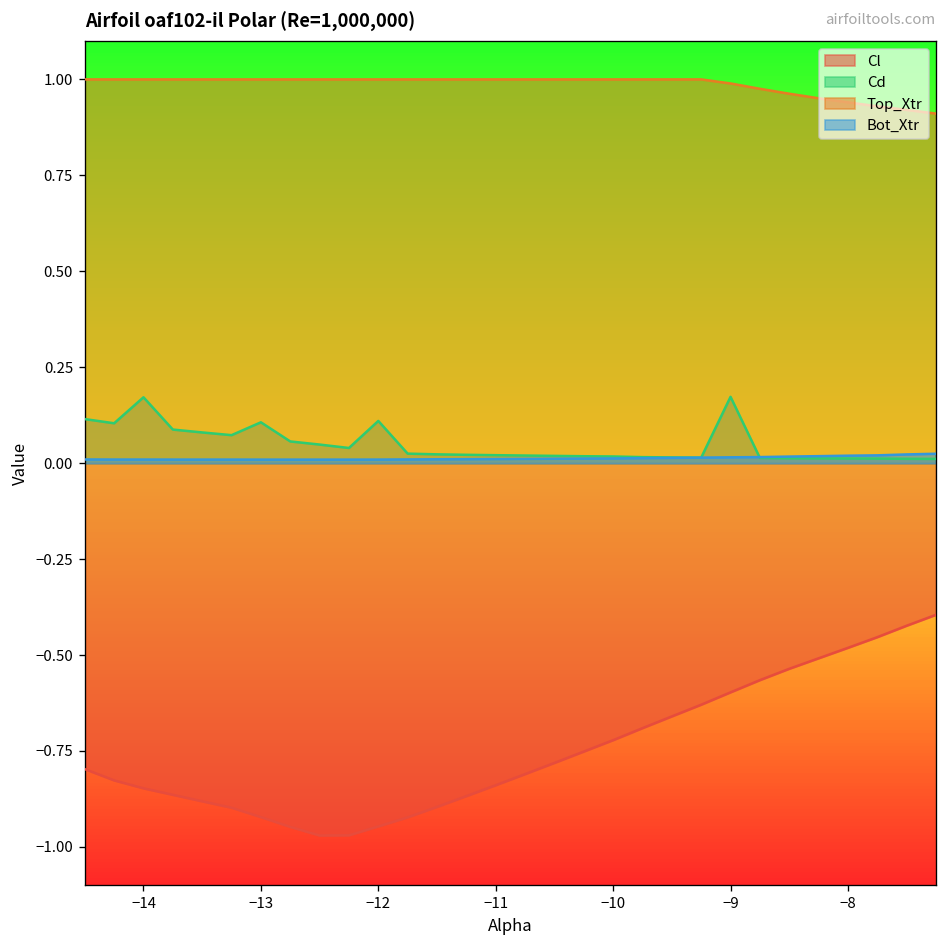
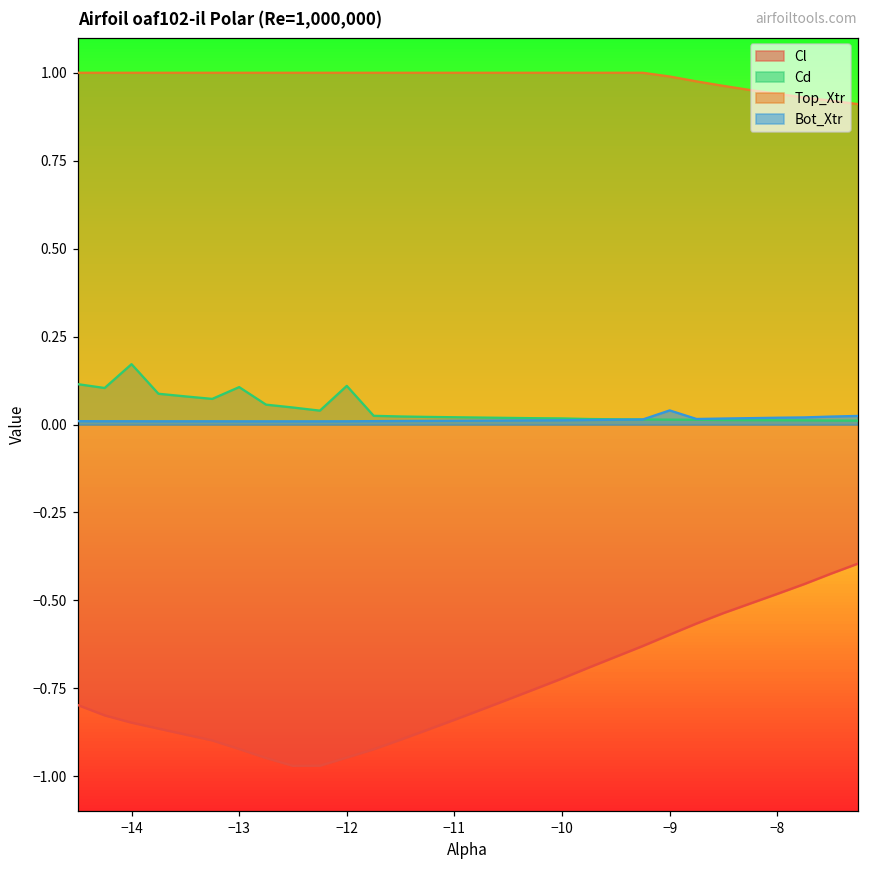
  {
    "Cd": {
      "−14": 0.17,
      "−13": 0.11,
      "−12": 0.11,
      "−11": 0.02,
-     "−9": 0.17
+     "−9": 0.01
    },
    "Bot_Xtr": {
      "−14": 0.01,
      "−13": 0.01,
      "−12": 0.01,
      "−11": 0.01,
-     "−9": 0.02
+     "−9": 0.04
    }
  }
